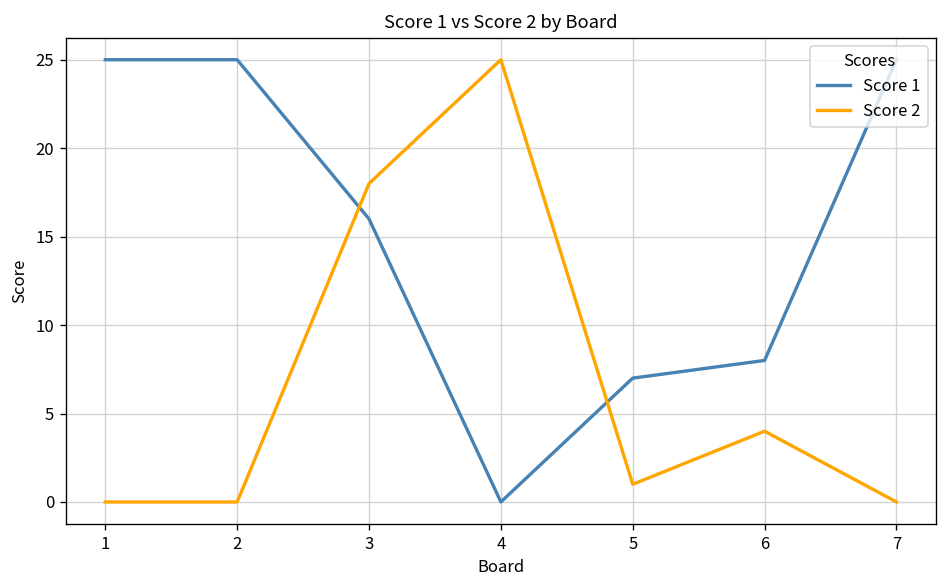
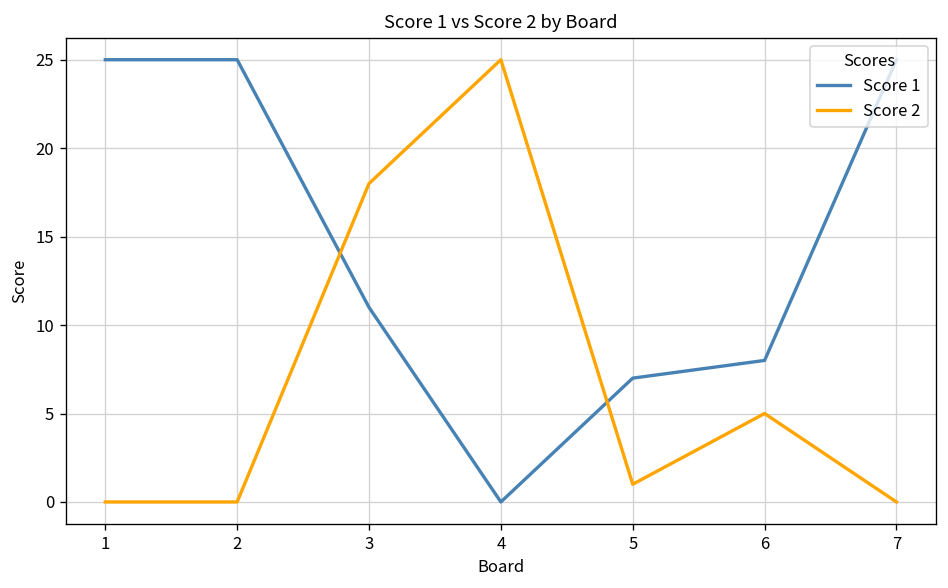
  {
    "Score 1": {
      "1": 25,
      "2": 25,
-     "3": 16,
+     "3": 11,
      "4": 0,
      "5": 7,
      "6": 8
    },
    "Score 2": {
      "1": 0,
      "2": 0,
      "3": 18,
      "4": 25,
      "5": 1,
-     "6": 4,
+     "6": 5,
      "7": 0
    }
  }
